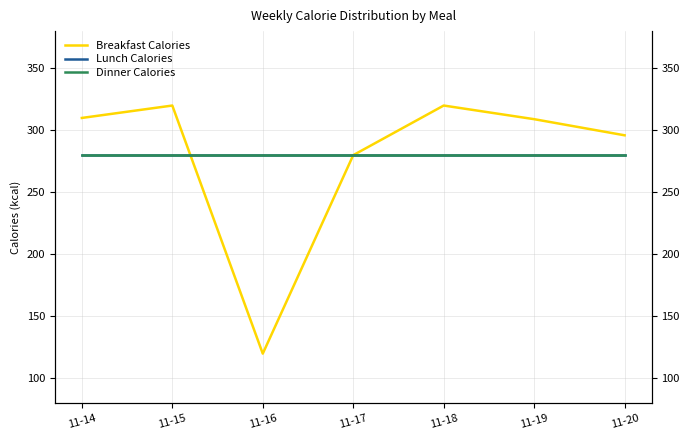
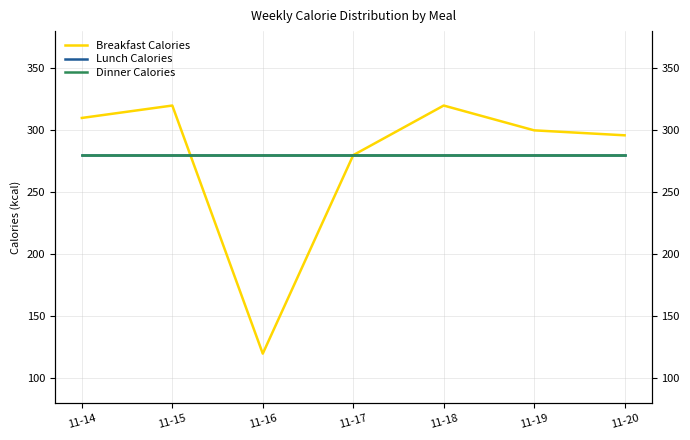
  {
    "Breakfast Calories": {
      "11-14": 310,
      "11-15": 320,
      "11-16": 120,
      "11-18": 320,
-     "11-19": 309,
+     "11-19": 300,
      "11-20": 296
    },
    "Dinner Calories": {
      "11-14": 280,
      "11-15": 280,
      "11-16": 280,
      "11-18": 280,
      "11-19": 280,
      "11-20": 280
    }
  }
